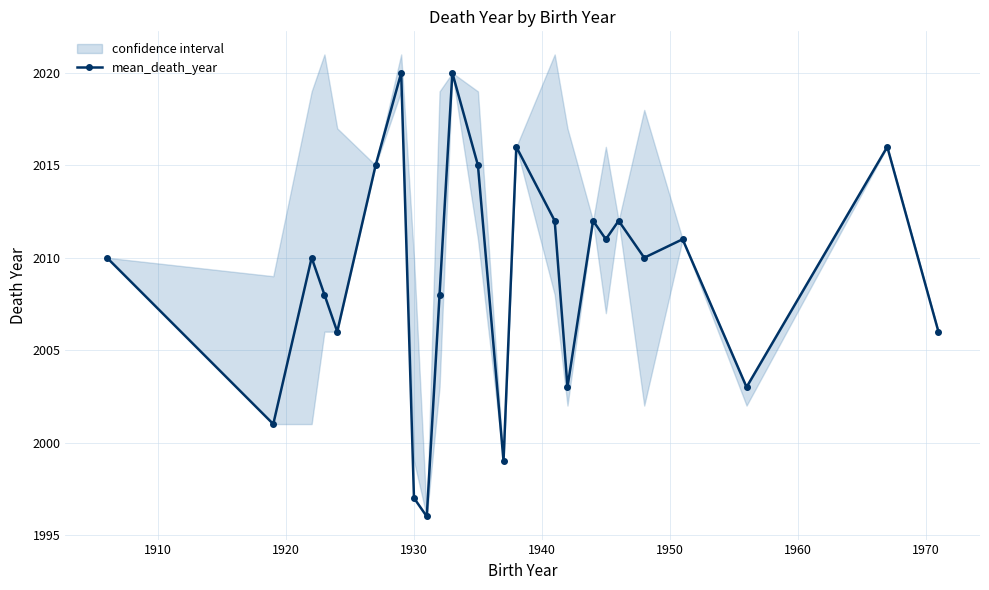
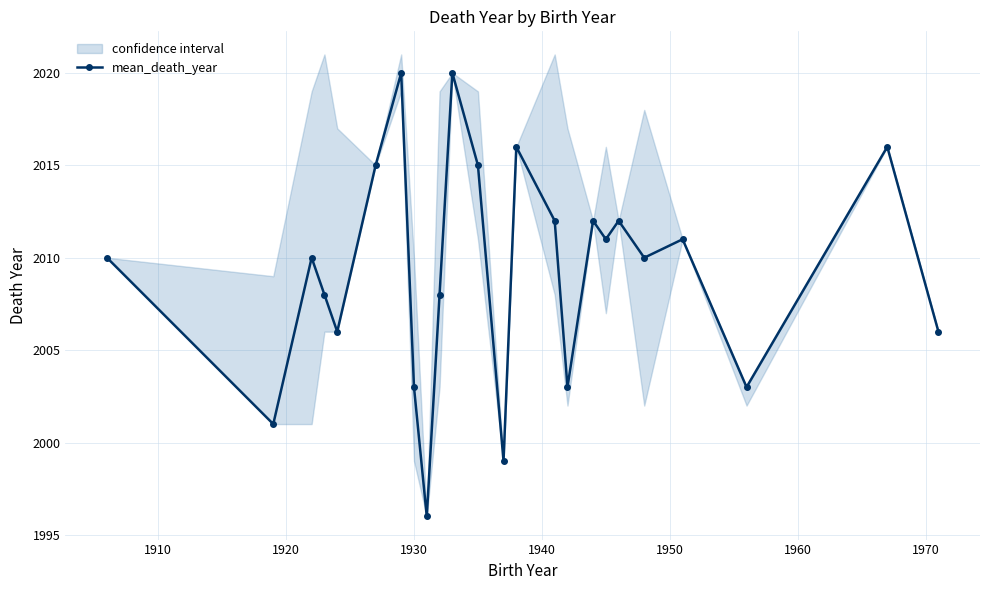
  {
    "mean_death_year": {
-     "1930": 1997
+     "1930": 2003
    }
  }
